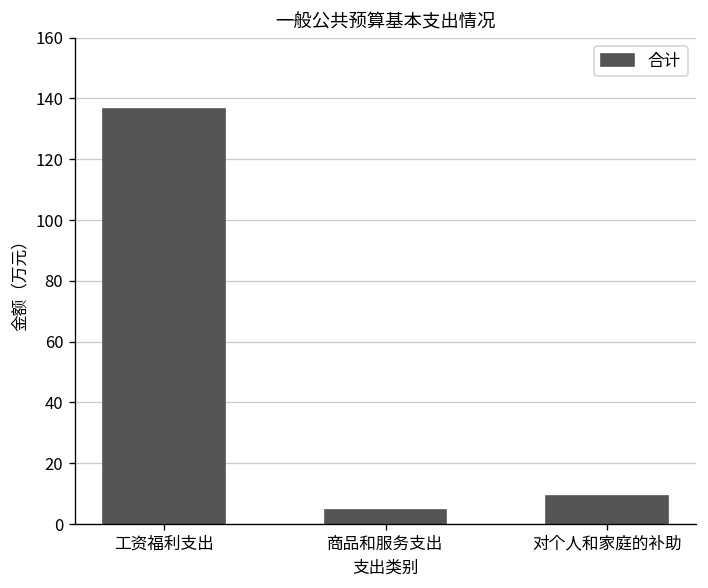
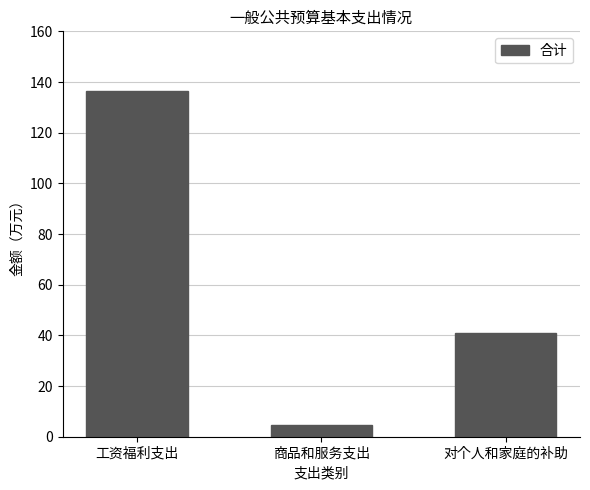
  {
    "工资福利支出": 137,
    "商品和服务支出": 5,
-   "对个人和家庭的补助": 9
+   "对个人和家庭的补助": 41
  }
